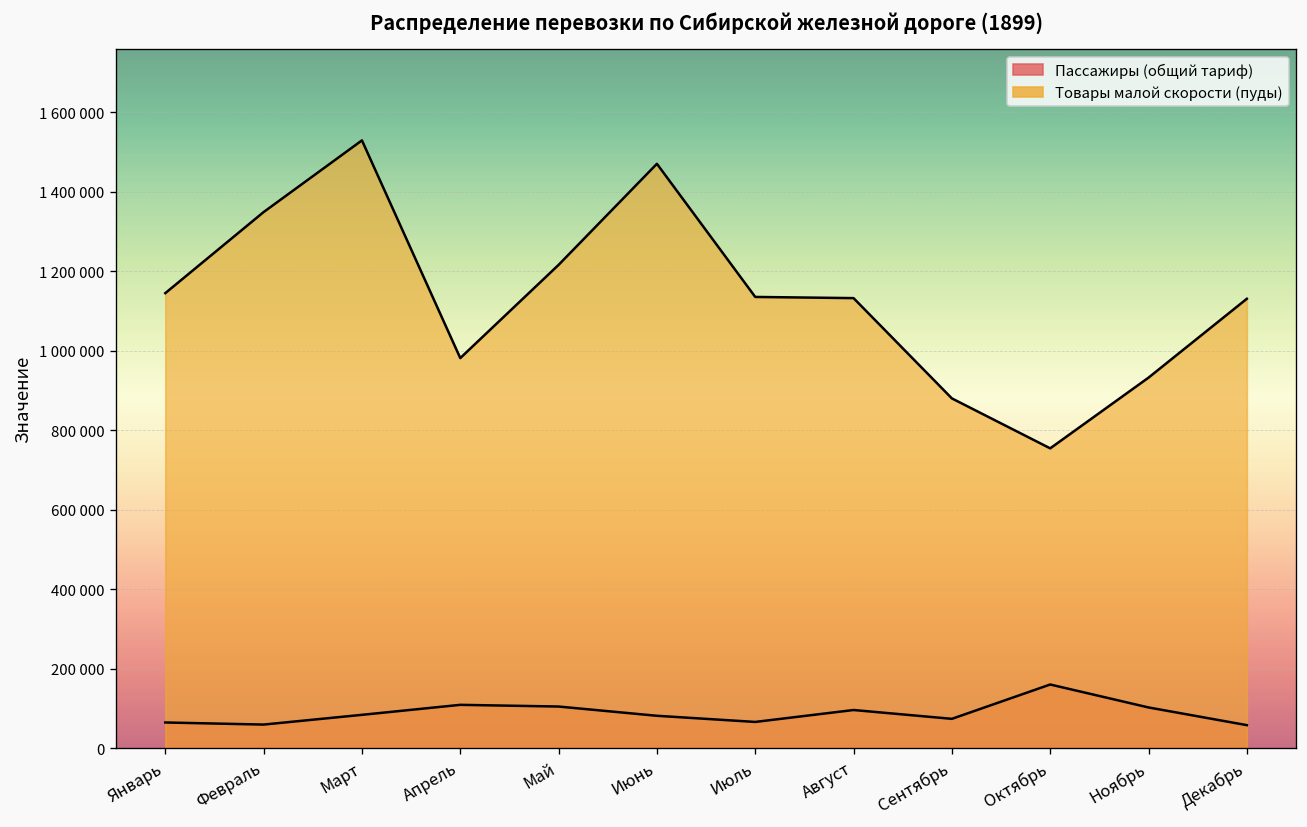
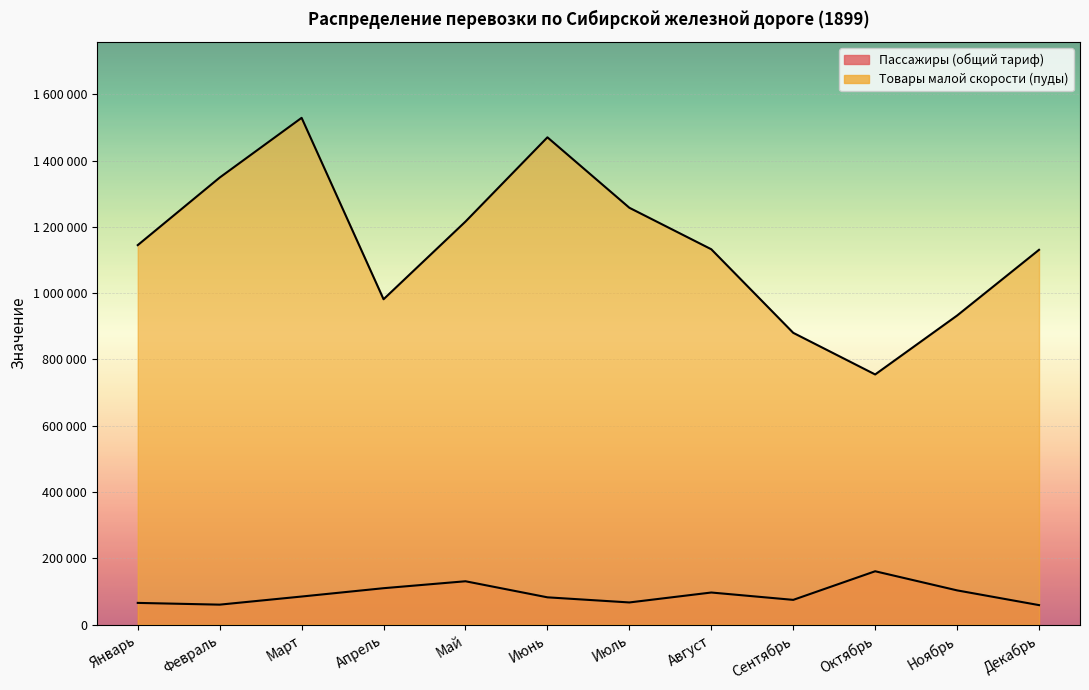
  {
    "Пассажиры (общий тариф)": {
      "Январь": 70000,
      "Февраль": 60000,
      "Март": 80000,
      "Апрель": 110000,
-     "Май": 110000,
+     "Май": 130000,
      "Июнь": 80000,
      "Июль": 70000,
      "Август": 100000,
      "Сентябрь": 70000,
      "Октябрь": 160000,
      "Ноябрь": 100000,
      "Декабрь": 60000
    },
    "Товары малой скорости (пуды)": {
      "Январь": 1150000,
      "Февраль": 1350000,
      "Март": 1530000,
      "Апрель": 980000,
      "Май": 1220000,
      "Июнь": 1470000,
-     "Июль": 1140000,
+     "Июль": 1260000,
      "Август": 1130000,
      "Сентябрь": 880000,
      "Октябрь": 750000,
      "Ноябрь": 930000,
      "Декабрь": 1130000
    }
  }
